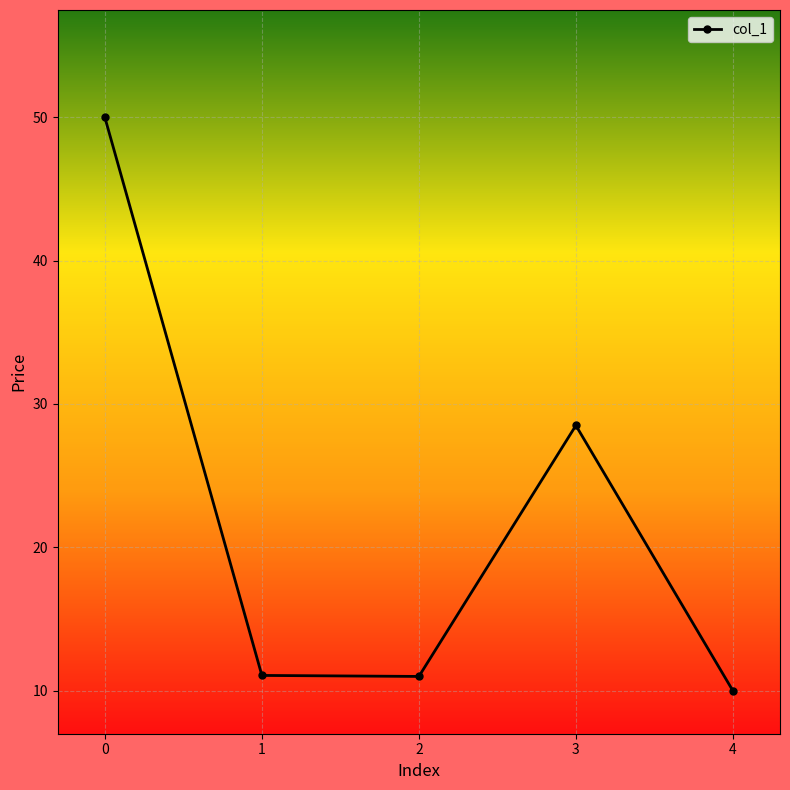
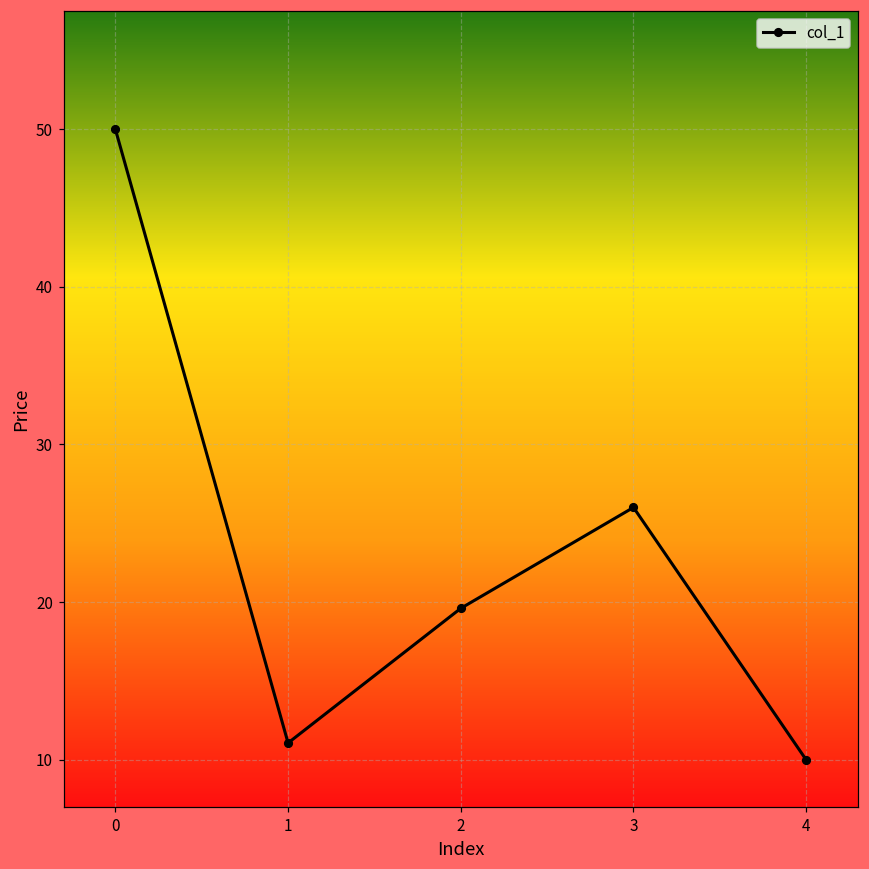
  {
    "0": 50.0,
    "1": 11.1,
-   "2": 11.0,
-   "3": 28.5,
+   "2": 19.6,
+   "3": 26.0,
    "4": 10.0
  }
